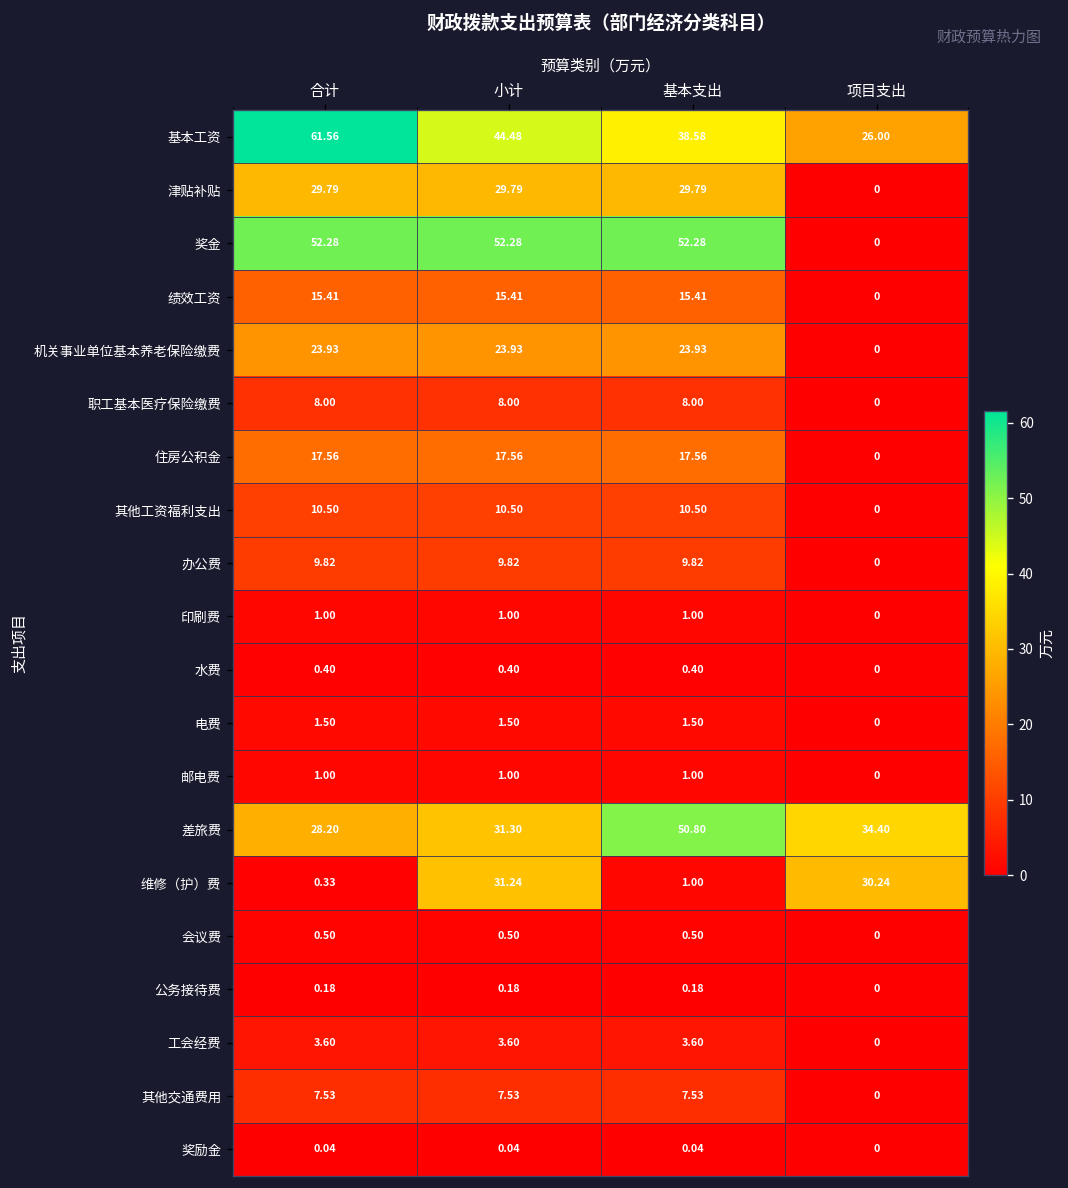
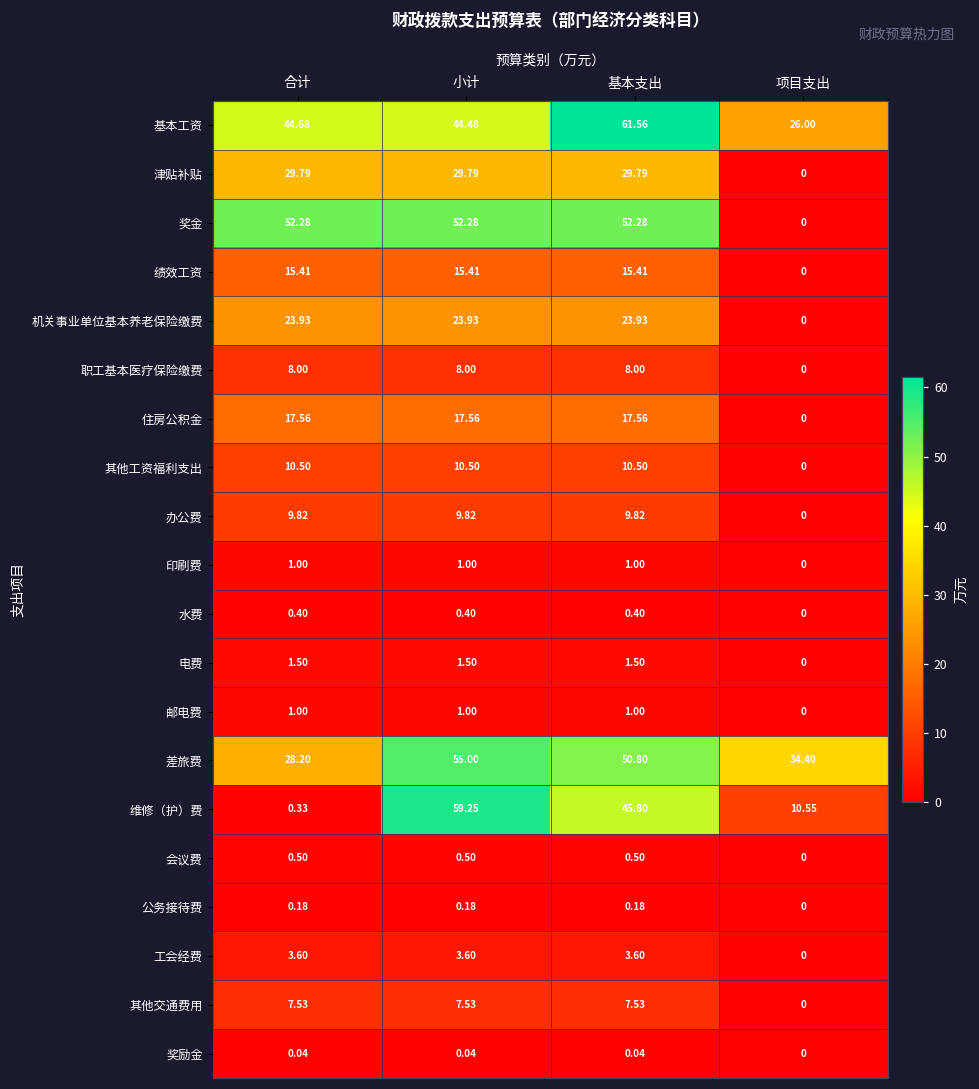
  {
    "基本工资": {
-     "合计": 61.56,
+     "合计": 44.68,
      "小计": 44.48,
-     "基本支出": 38.58,
+     "基本支出": 61.56,
      "项目支出": 26.00
    },
    "津贴补贴": {
      "合计": 29.79,
      "小计": 29.79,
      "基本支出": 29.79,
      "项目支出": 0
    },
    "奖金": {
      "合计": 52.28,
      "小计": 52.28,
      "基本支出": 52.28,
      "项目支出": 0
    },
    "绩效工资": {
      "合计": 15.41,
      "小计": 15.41,
      "基本支出": 15.41,
      "项目支出": 0
    },
    "机关事业单位基本养老保险缴费": {
      "合计": 23.93,
      "小计": 23.93,
      "基本支出": 23.93,
      "项目支出": 0
    },
    "职工基本医疗保险缴费": {
      "合计": 8.00,
      "小计": 8.00,
      "基本支出": 8.00,
      "项目支出": 0
    },
    "住房公积金": {
      "合计": 17.56,
      "小计": 17.56,
      "基本支出": 17.56,
      "项目支出": 0
    },
    "其他工资福利支出": {
      "合计": 10.50,
      "小计": 10.50,
      "基本支出": 10.50,
      "项目支出": 0
    },
    "办公费": {
      "合计": 9.82,
      "小计": 9.82,
      "基本支出": 9.82,
      "项目支出": 0
    },
    "印刷费": {
      "合计": 1.00,
      "小计": 1.00,
      "基本支出": 1.00,
      "项目支出": 0
    },
    "水费": {
      "合计": 0.40,
      "小计": 0.40,
      "基本支出": 0.40,
      "项目支出": 0
    },
    "电费": {
      "合计": 1.50,
      "小计": 1.50,
      "基本支出": 1.50,
      "项目支出": 0
    },
    "邮电费": {
      "合计": 1.00,
      "小计": 1.00,
      "基本支出": 1.00,
      "项目支出": 0
    },
    "差旅费": {
      "合计": 28.20,
-     "小计": 31.30,
+     "小计": 55.00,
      "基本支出": 50.80,
      "项目支出": 34.40
    },
    "维修（护）费": {
      "合计": 0.33,
-     "小计": 31.24,
-     "基本支出": 1.00,
-     "项目支出": 30.24
+     "小计": 59.25,
+     "基本支出": 45.80,
+     "项目支出": 10.55
    },
    "会议费": {
      "合计": 0.50,
      "小计": 0.50,
      "基本支出": 0.50,
      "项目支出": 0
    },
    "公务接待费": {
      "合计": 0.18,
      "小计": 0.18,
      "基本支出": 0.18,
      "项目支出": 0
    },
    "工会经费": {
      "合计": 3.60,
      "小计": 3.60,
      "基本支出": 3.60,
      "项目支出": 0
    },
    "其他交通费用": {
      "合计": 7.53,
      "小计": 7.53,
      "基本支出": 7.53,
      "项目支出": 0
    },
    "奖励金": {
      "合计": 0.04,
      "小计": 0.04,
      "基本支出": 0.04,
      "项目支出": 0
    }
  }
